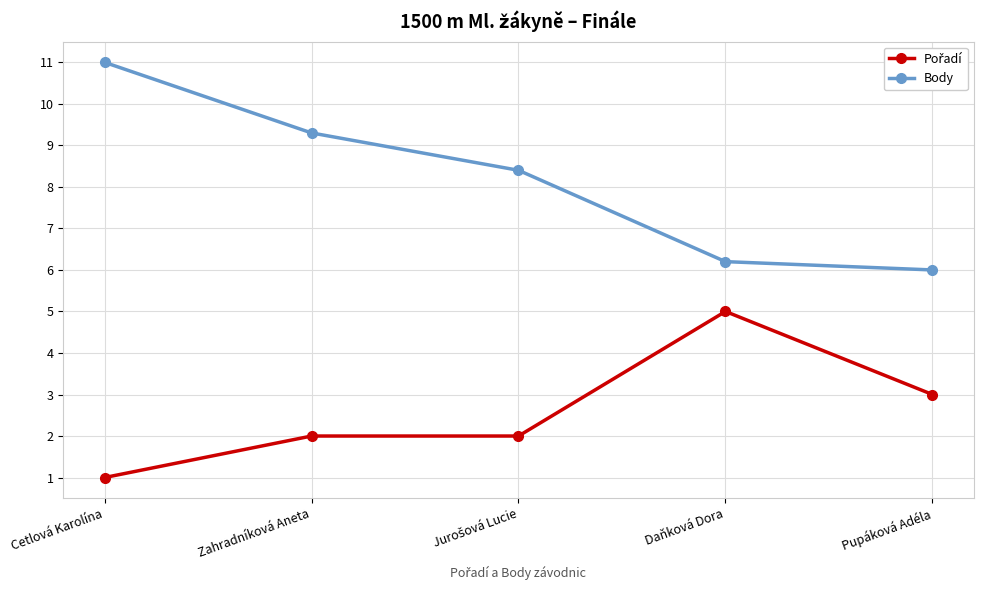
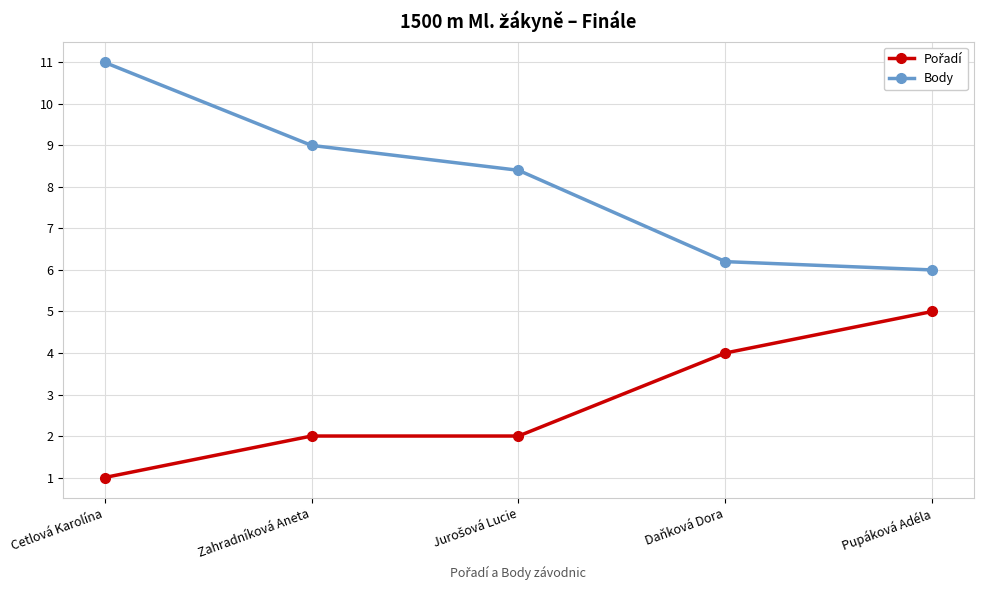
  {
    "Pořadí": {
      "Cetlová Karolína": 1,
      "Zahradníková Aneta": 2,
      "Jurošová Lucie": 2,
-     "Daňková Dora": 5,
-     "Pupáková Adéla": 3
+     "Daňková Dora": 4,
+     "Pupáková Adéla": 5
    },
    "Body": {
      "Cetlová Karolína": 11.0,
-     "Zahradníková Aneta": 9.3,
+     "Zahradníková Aneta": 9.0,
      "Jurošová Lucie": 8.4,
      "Daňková Dora": 6.2,
      "Pupáková Adéla": 6.0
    }
  }
